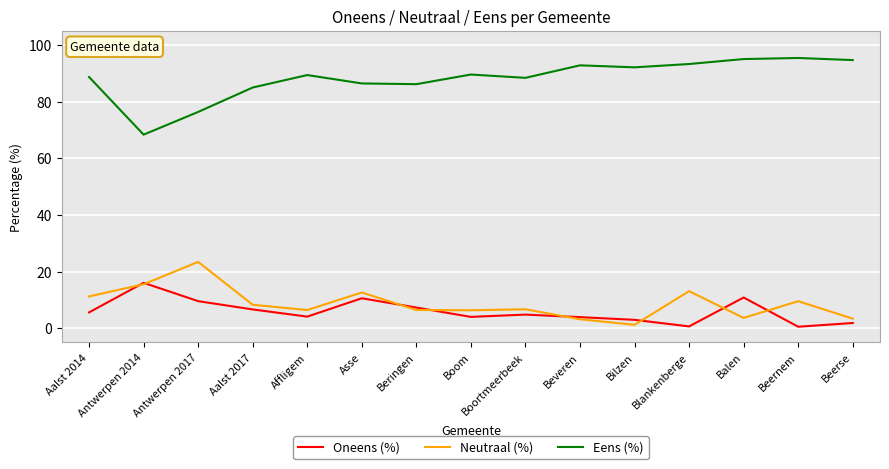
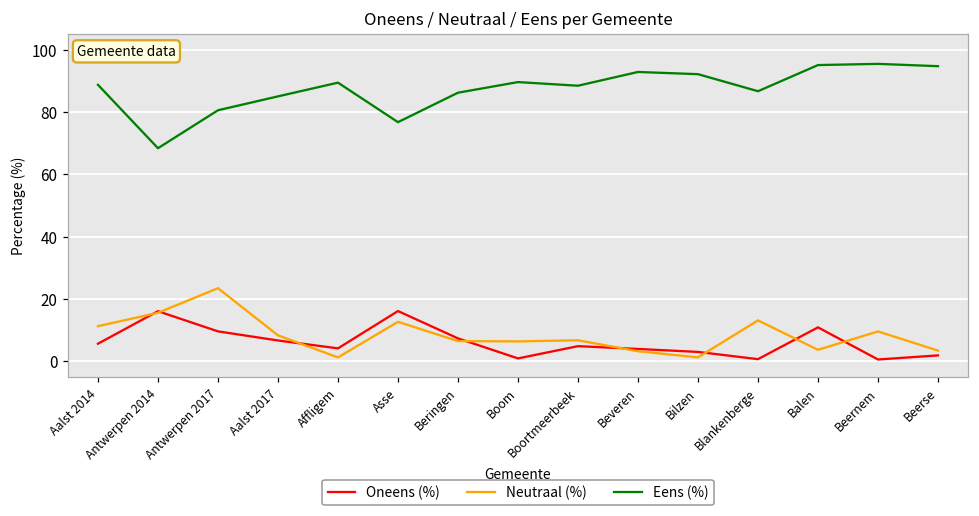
  {
    "Oneens (%)": {
      "Aalst 2014": 6,
      "Antwerpen 2017": 10,
      "Aalst 2017": 7,
      "Affligem": 4,
-     "Asse": 11,
-     "Boom": 4,
+     "Asse": 16,
+     "Boom": 1,
      "Boortmeerbeek": 5,
      "Bilzen": 3,
      "Blankenberge": 1,
      "Balen": 11,
      "Beernem": 1,
      "Beerse": 2
    },
    "Neutraal (%)": {
      "Aalst 2014": 11,
      "Antwerpen 2017": 23,
      "Aalst 2017": 8,
-     "Affligem": 6,
+     "Affligem": 1,
      "Asse": 13,
      "Boom": 6,
      "Boortmeerbeek": 7,
      "Bilzen": 1,
      "Blankenberge": 13,
      "Balen": 4,
      "Beernem": 10,
      "Beerse": 3
    },
    "Eens (%)": {
      "Aalst 2014": 89,
      "Antwerpen 2014": 68,
-     "Antwerpen 2017": 76,
+     "Antwerpen 2017": 81,
      "Aalst 2017": 85,
      "Affligem": 89,
-     "Asse": 86,
+     "Asse": 77,
      "Beringen": 86,
      "Boom": 90,
      "Boortmeerbeek": 88,
      "Beveren": 93,
      "Bilzen": 92,
-     "Blankenberge": 93,
+     "Blankenberge": 87,
      "Balen": 95,
      "Beernem": 95,
      "Beerse": 95
    }
  }
